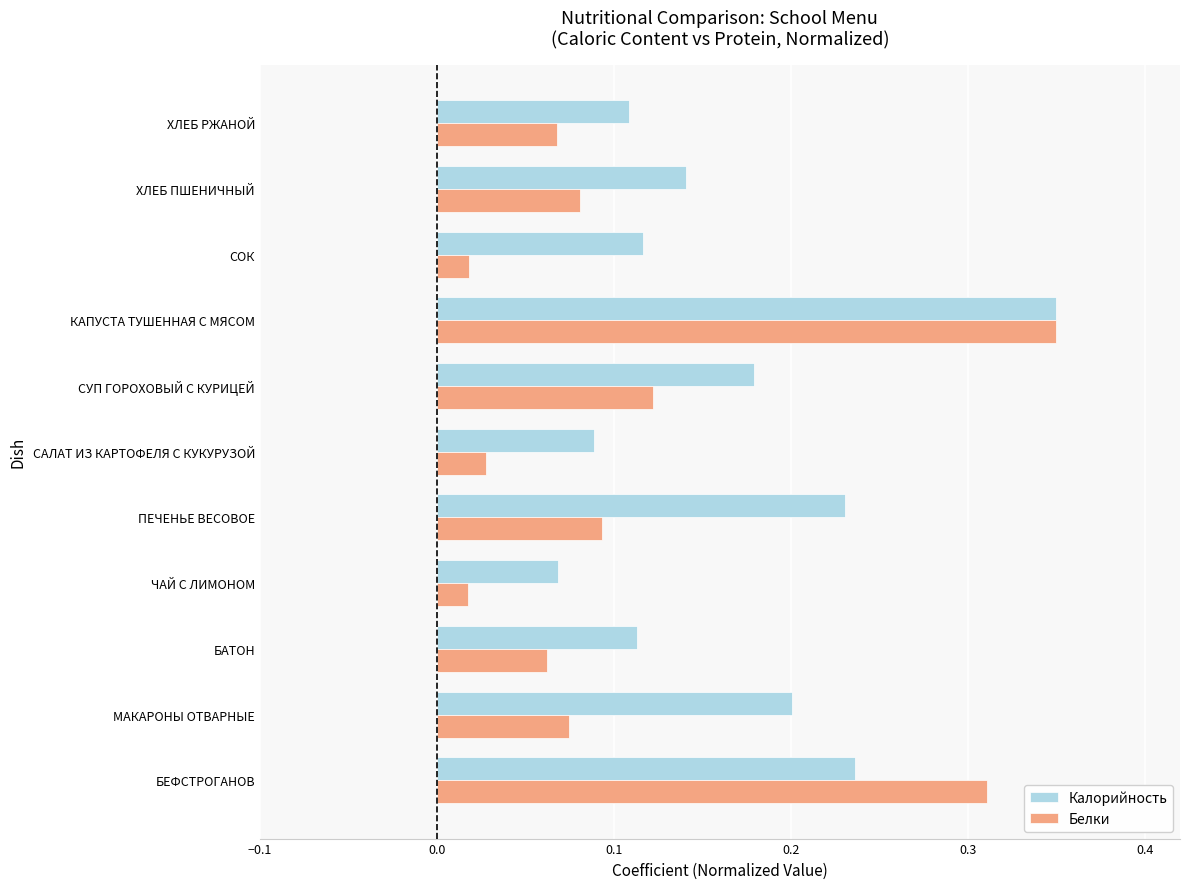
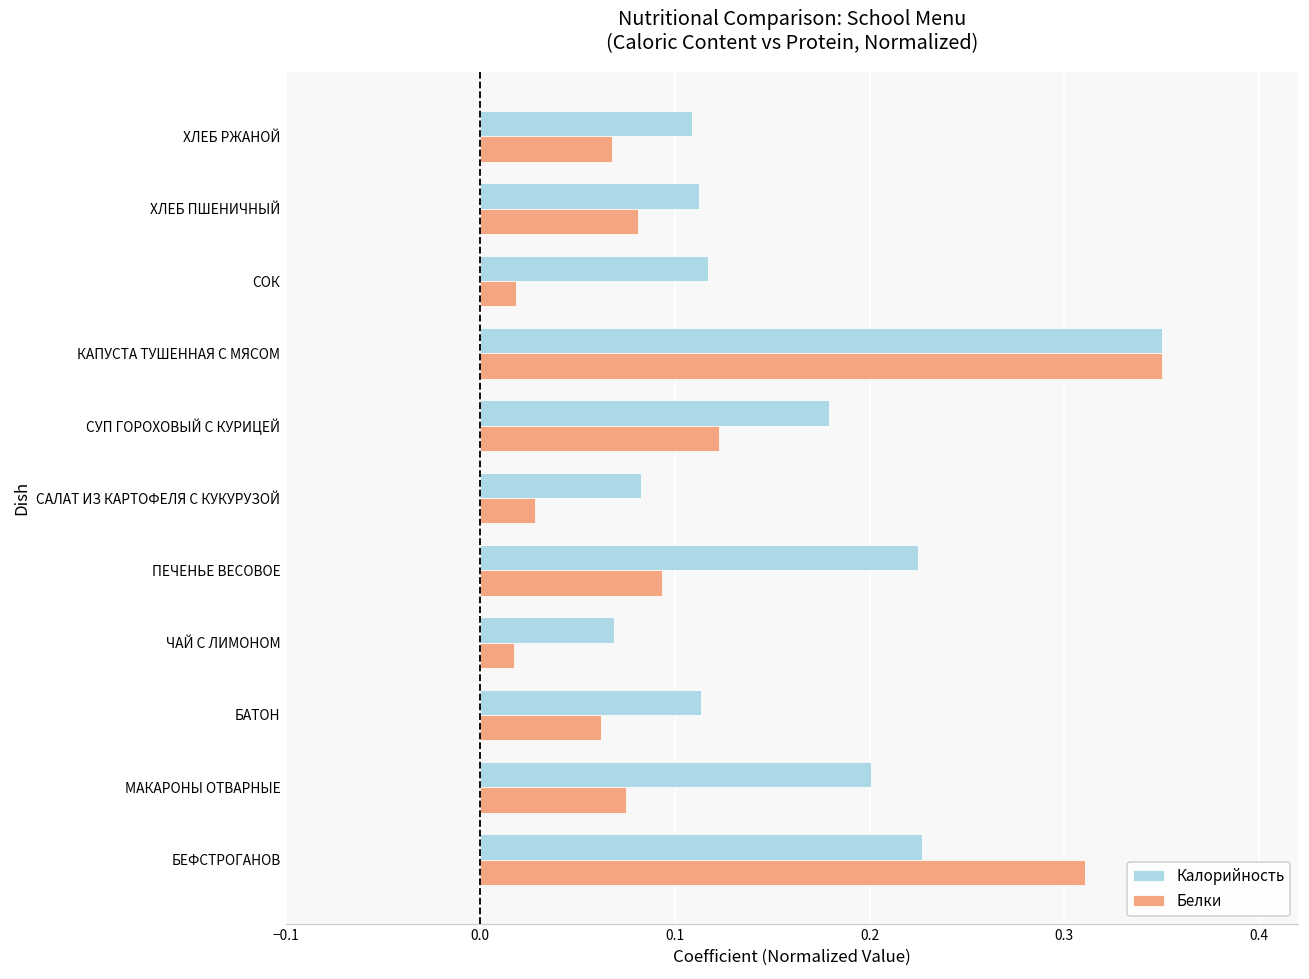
  {
    "Калорийность": {
      "ХЛЕБ РЖАНОЙ": 0.109,
-     "ХЛЕБ ПШЕНИЧНЫЙ": 0.141,
+     "ХЛЕБ ПШЕНИЧНЫЙ": 0.112,
      "СОК": 0.117,
      "КАПУСТА ТУШЕННАЯ С МЯСОМ": 0.350,
      "СУП ГОРОХОВЫЙ С КУРИЦЕЙ": 0.179,
-     "САЛАТ ИЗ КАРТОФЕЛЯ С КУКУРУЗОЙ": 0.089,
-     "ПЕЧЕНЬЕ ВЕСОВОЕ": 0.231,
+     "САЛАТ ИЗ КАРТОФЕЛЯ С КУКУРУЗОЙ": 0.082,
+     "ПЕЧЕНЬЕ ВЕСОВОЕ": 0.225,
      "ЧАЙ С ЛИМОНОМ": 0.069,
      "БАТОН": 0.113,
      "МАКАРОНЫ ОТВАРНЫЕ": 0.200,
-     "БЕФСТРОГАНОВ": 0.237
+     "БЕФСТРОГАНОВ": 0.227
    },
    "Белки": {
      "ХЛЕБ РЖАНОЙ": 0.068,
      "ХЛЕБ ПШЕНИЧНЫЙ": 0.081,
      "СОК": 0.018,
      "КАПУСТА ТУШЕННАЯ С МЯСОМ": 0.350,
      "СУП ГОРОХОВЫЙ С КУРИЦЕЙ": 0.122,
      "САЛАТ ИЗ КАРТОФЕЛЯ С КУКУРУЗОЙ": 0.028,
      "ПЕЧЕНЬЕ ВЕСОВОЕ": 0.093,
      "ЧАЙ С ЛИМОНОМ": 0.017,
      "БАТОН": 0.062,
      "МАКАРОНЫ ОТВАРНЫЕ": 0.075,
      "БЕФСТРОГАНОВ": 0.311
    }
  }
